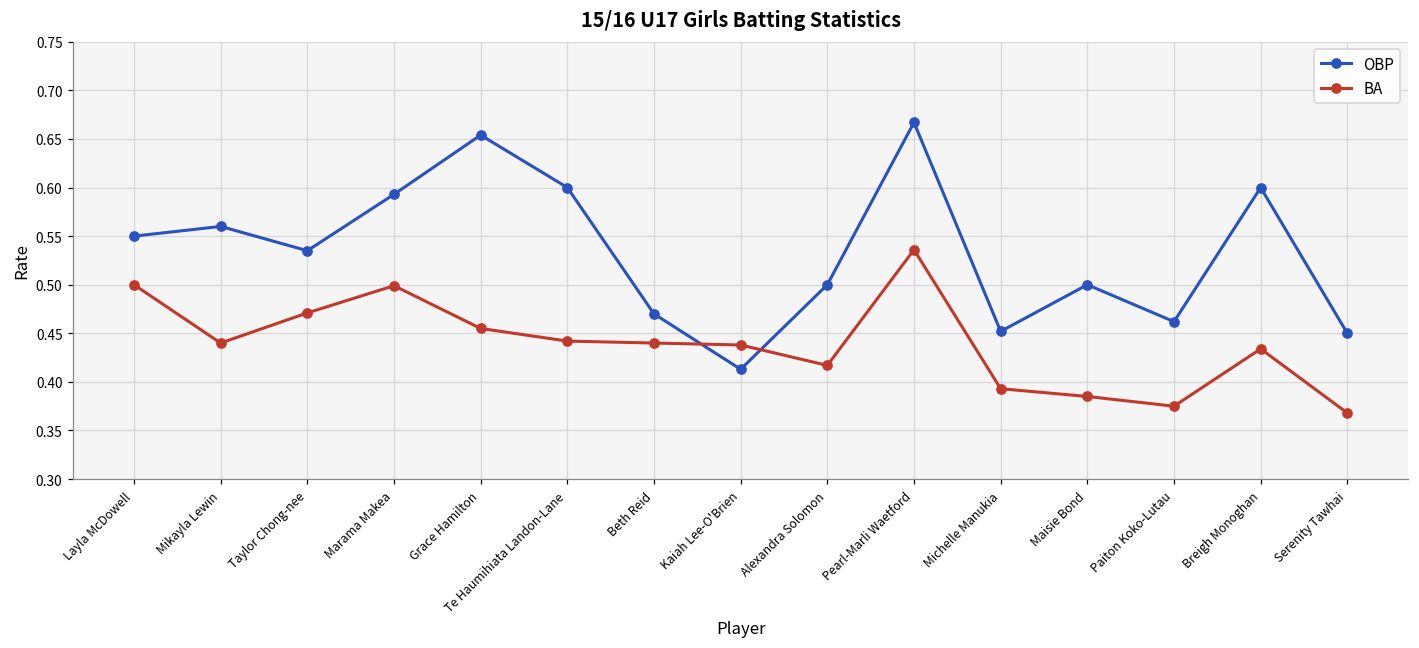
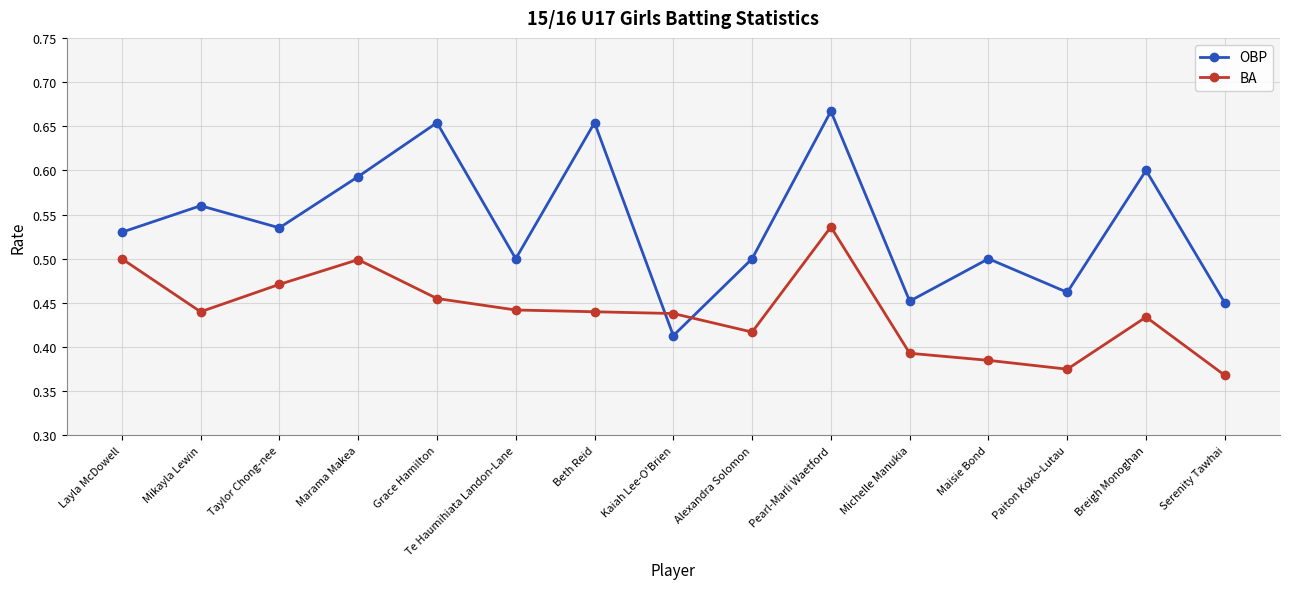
  {
    "OBP": {
-     "Layla McDowell": 0.55,
+     "Layla McDowell": 0.53,
      "Mikayla Lewin": 0.56,
      "Taylor Chong-nee": 0.54,
      "Marama Makea": 0.59,
      "Grace Hamilton": 0.65,
-     "Te Haumihiata Landon-Lane": 0.6,
-     "Beth Reid": 0.47,
+     "Te Haumihiata Landon-Lane": 0.5,
+     "Beth Reid": 0.65,
      "Kaiah Lee-O'Brien": 0.41,
      "Alexandra Solomon": 0.50,
      "Pearl-Marli Waetford": 0.67,
      "Michelle Manukia": 0.45,
      "Maisie Bond": 0.50,
      "Paiton Koko-Lutau": 0.46,
      "Breigh Monoghan": 0.60,
      "Serenity Tawhai": 0.45
    },
    "BA": {
      "Layla McDowell": 0.50,
      "Mikayla Lewin": 0.44,
      "Taylor Chong-nee": 0.47,
      "Marama Makea": 0.50,
      "Grace Hamilton": 0.46,
      "Te Haumihiata Landon-Lane": 0.44,
      "Beth Reid": 0.44,
      "Kaiah Lee-O'Brien": 0.44,
      "Alexandra Solomon": 0.42,
      "Pearl-Marli Waetford": 0.54,
      "Michelle Manukia": 0.39,
      "Maisie Bond": 0.39,
      "Paiton Koko-Lutau": 0.38,
      "Breigh Monoghan": 0.43,
      "Serenity Tawhai": 0.37
    }
  }
